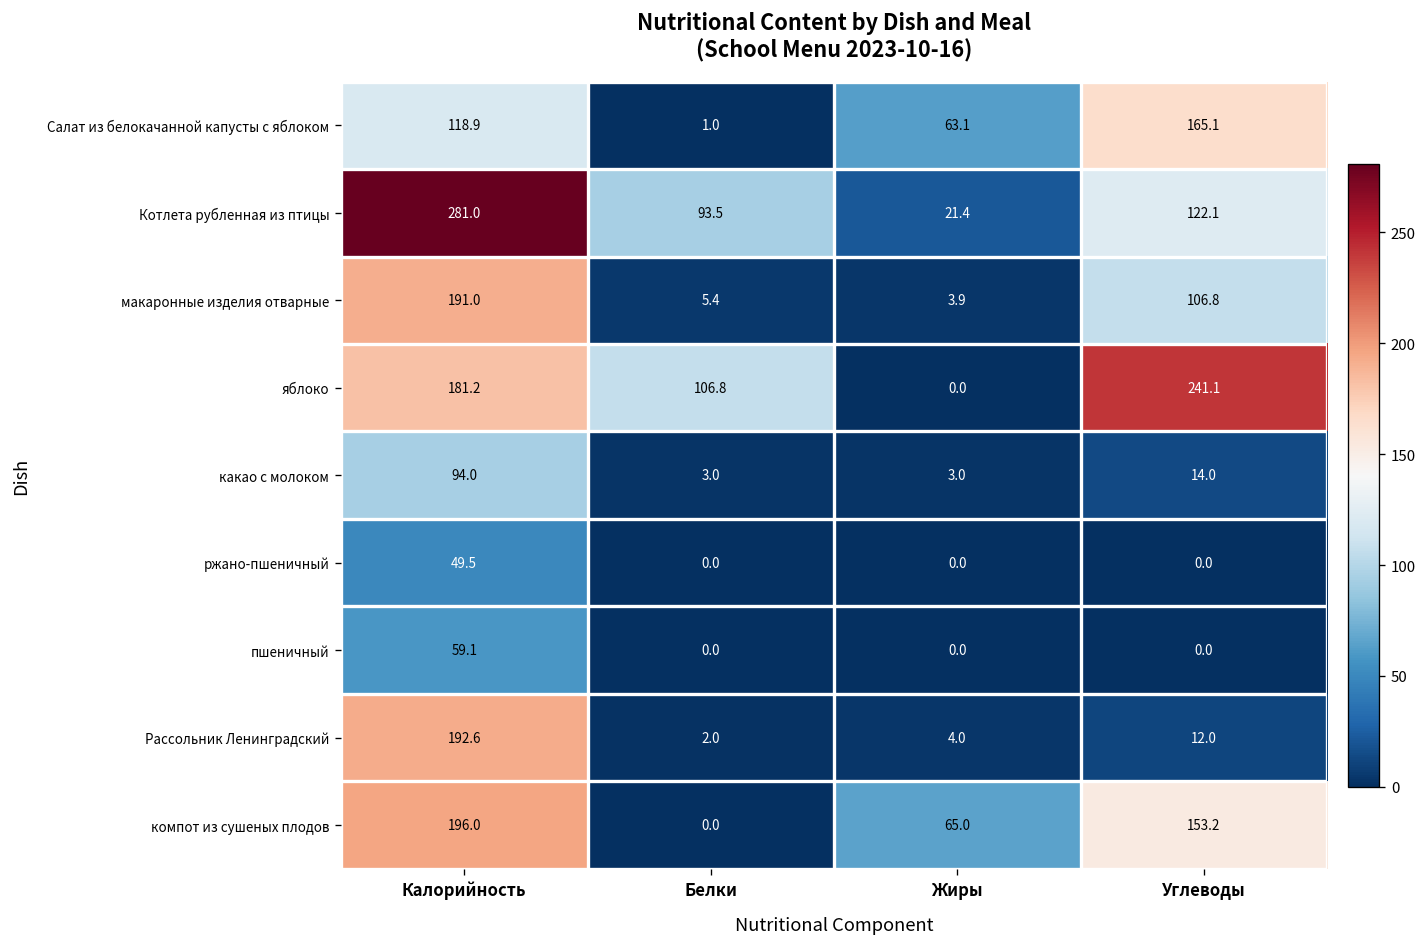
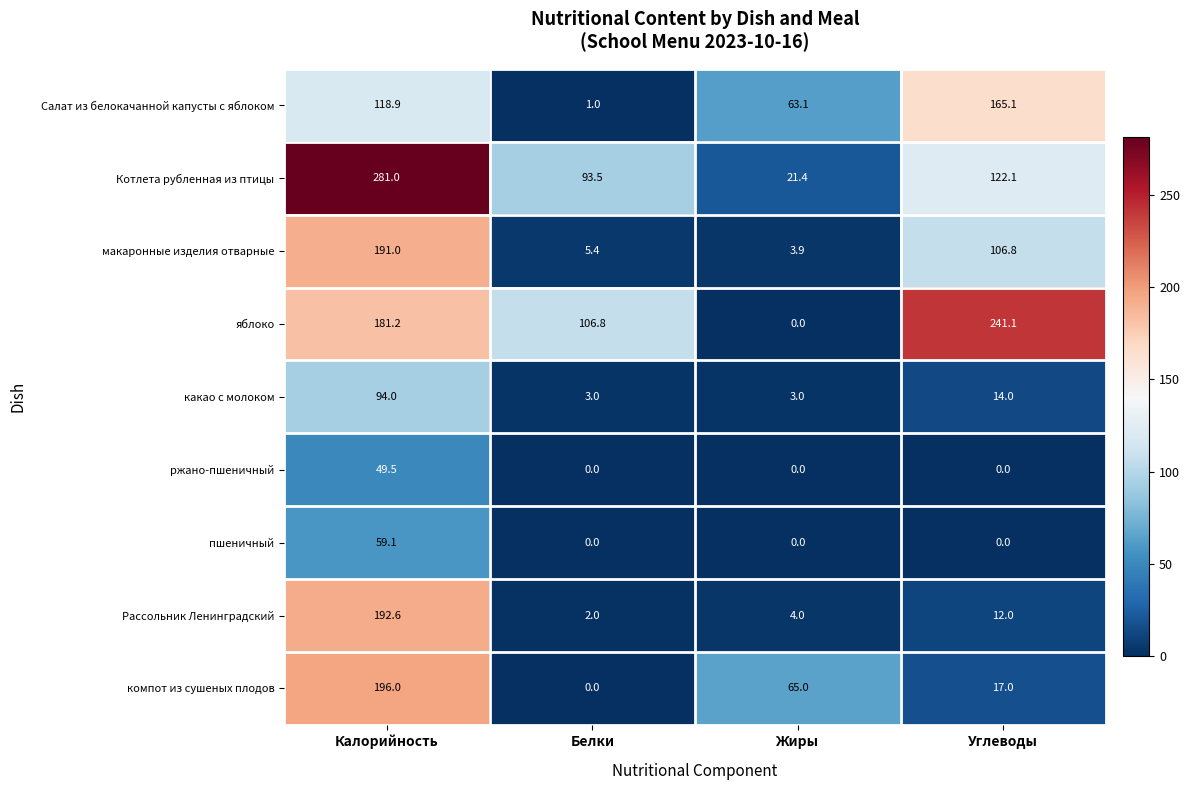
  {
    "Салат из белокачанной капусты с яблоком": {
      "Калорийность": 118.9,
      "Белки": 1.0,
      "Жиры": 63.1,
      "Углеводы": 165.1
    },
    "Котлета рубленная из птицы": {
      "Калорийность": 281.0,
      "Белки": 93.5,
      "Жиры": 21.4,
      "Углеводы": 122.1
    },
    "макаронные изделия отварные": {
      "Калорийность": 191.0,
      "Белки": 5.4,
      "Жиры": 3.9,
      "Углеводы": 106.8
    },
    "яблоко": {
      "Калорийность": 181.2,
      "Белки": 106.8,
      "Жиры": 0.0,
      "Углеводы": 241.1
    },
    "какао с молоком": {
      "Калорийность": 94.0,
      "Белки": 3.0,
      "Жиры": 3.0,
      "Углеводы": 14.0
    },
    "ржано-пшеничный": {
      "Калорийность": 49.5,
      "Белки": 0.0,
      "Жиры": 0.0,
      "Углеводы": 0.0
    },
    "пшеничный": {
      "Калорийность": 59.1,
      "Белки": 0.0,
      "Жиры": 0.0,
      "Углеводы": 0.0
    },
    "Рассольник Ленинградский": {
      "Калорийность": 192.6,
      "Белки": 2.0,
      "Жиры": 4.0,
      "Углеводы": 12.0
    },
    "компот из сушеных плодов": {
      "Калорийность": 196.0,
      "Белки": 0.0,
      "Жиры": 65.0,
-     "Углеводы": 153.2
+     "Углеводы": 17.0
    }
  }
